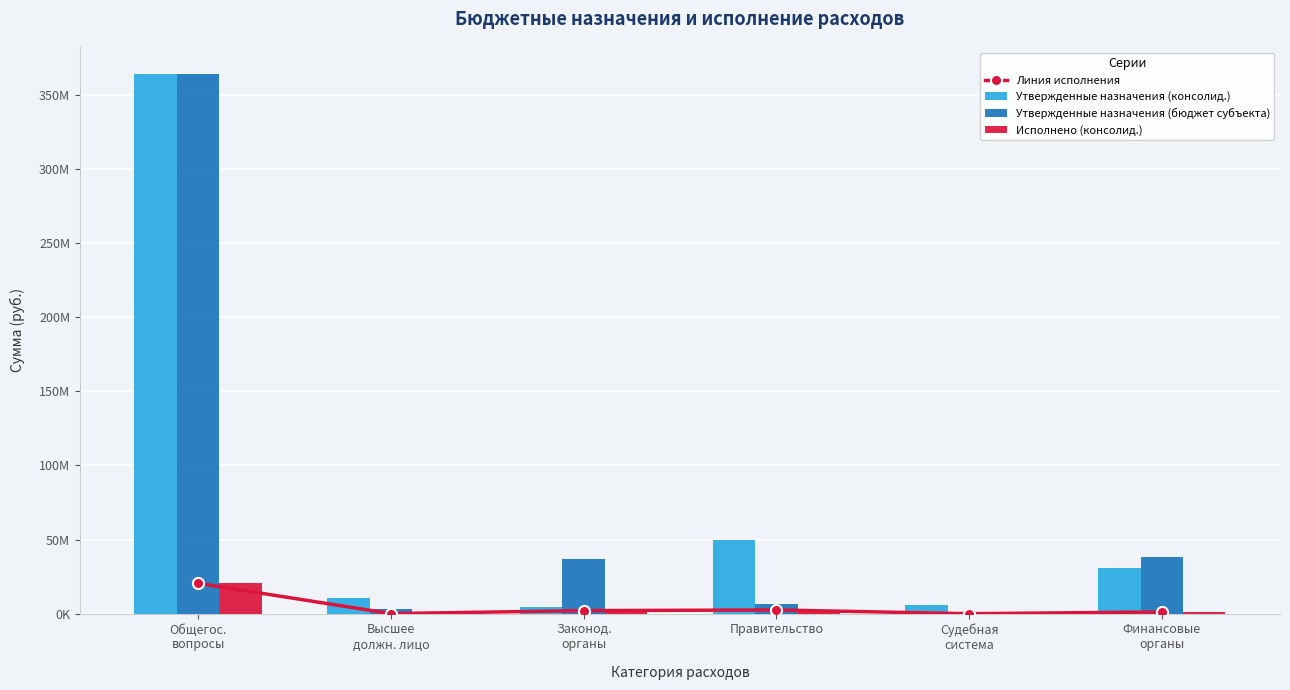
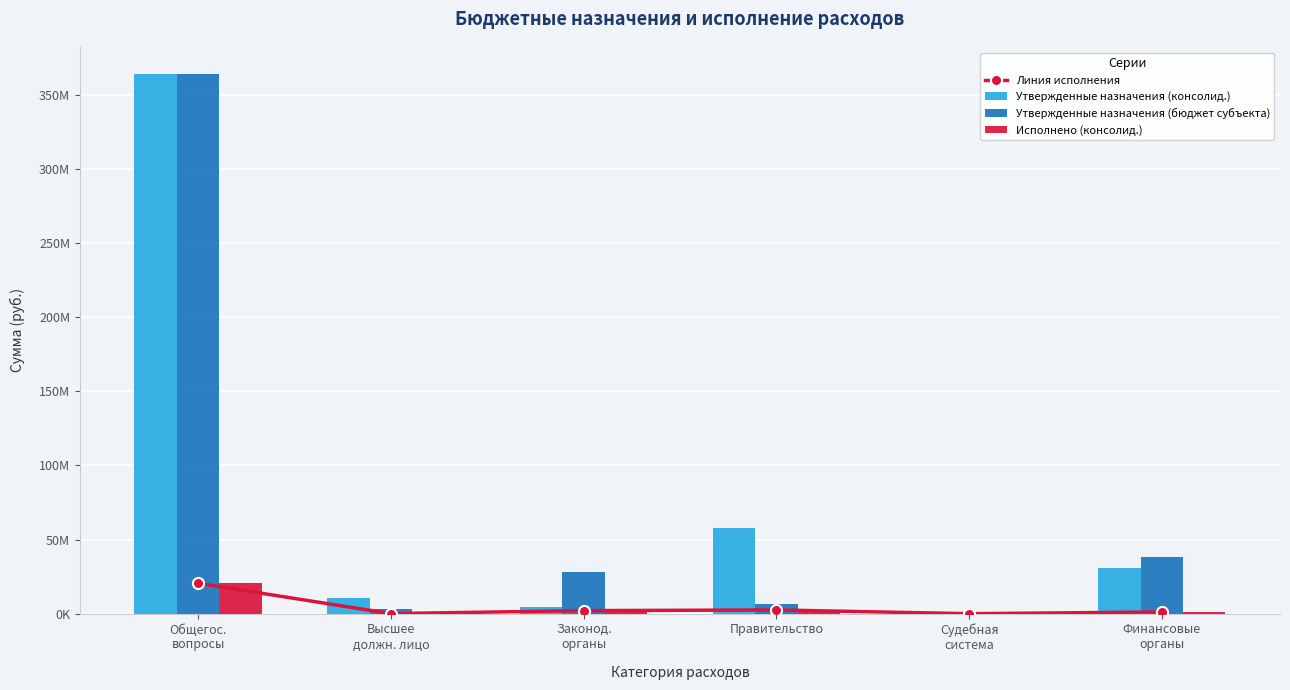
  {
    "Утвержденные назначения (консолид.)": {
      "Общегос. вопросы": 364000000,
      "Высшее должн. лицо": 10000000,
      "Законод. органы": 4000000,
-     "Правительство": 50000000,
-     "Судебная система": 6000000,
+     "Правительство": 58000000,
+     "Судебная система": 0,
      "Финансовые органы": 31000000
    },
    "Утвержденные назначения (бюджет субъекта)": {
      "Общегос. вопросы": 364000000,
      "Высшее должн. лицо": 3000000,
-     "Законод. органы": 37000000,
+     "Законод. органы": 28000000,
      "Правительство": 7000000,
      "Финансовые органы": 38000000
    }
  }
